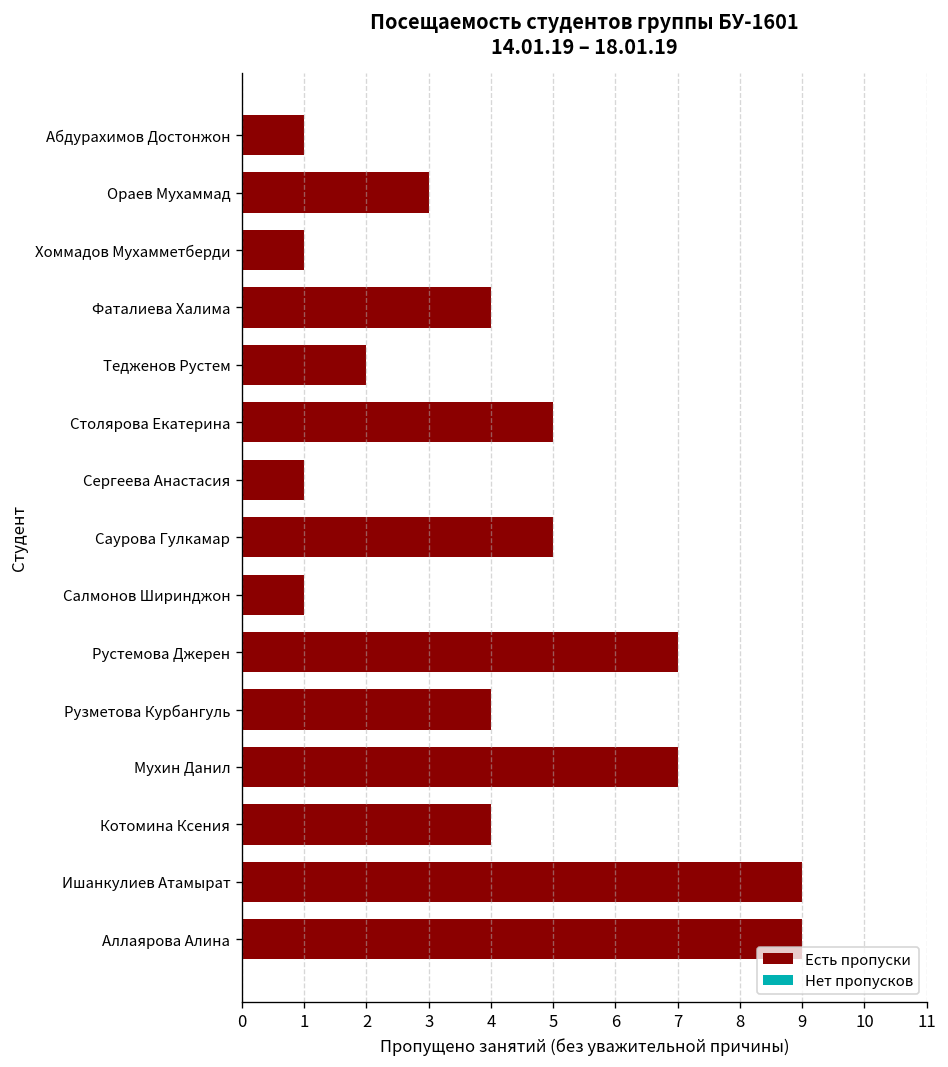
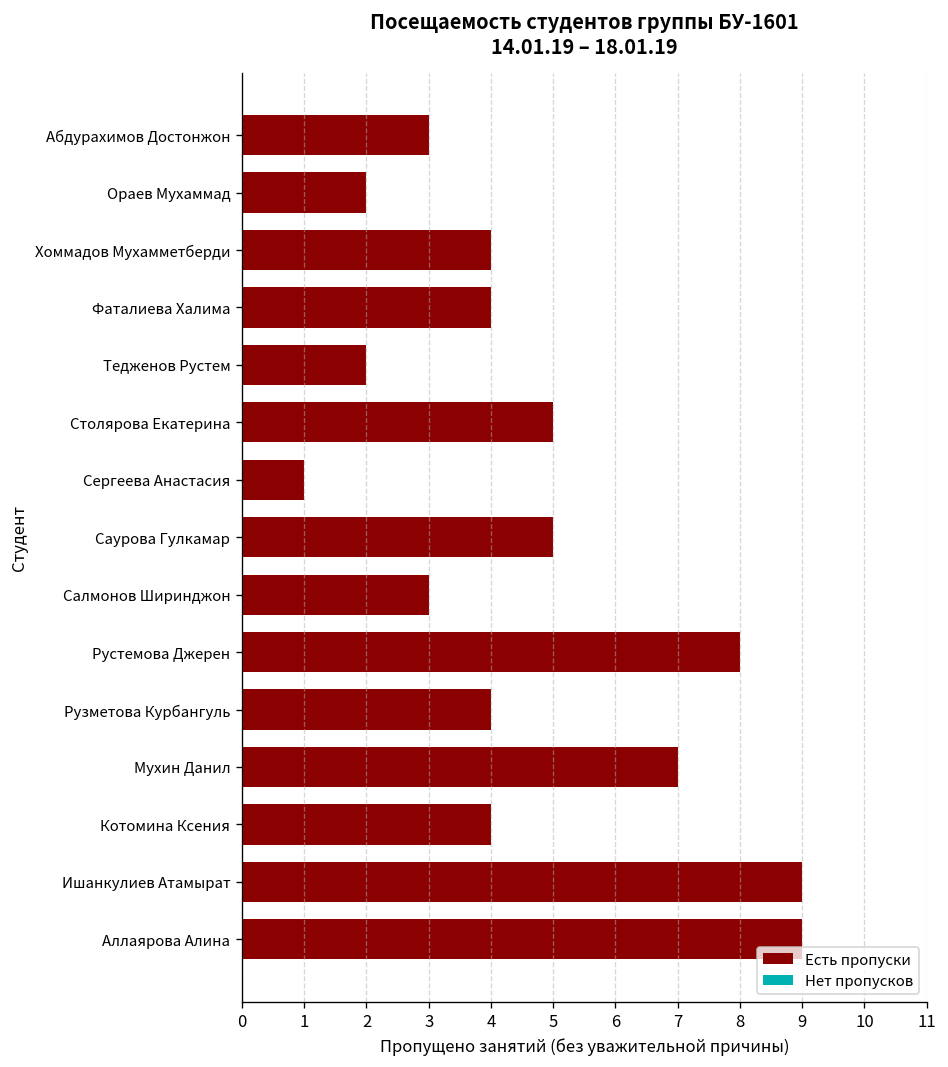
  {
-   "Абдурахимов Достонжон": 1,
-   "Ораев Мухаммад": 3,
-   "Хоммадов Мухамметберди": 1,
+   "Абдурахимов Достонжон": 3,
+   "Ораев Мухаммад": 2,
+   "Хоммадов Мухамметберди": 4,
    "Фаталиева Халима": 4,
    "Тедженов Рустем": 2,
    "Столярова Екатерина": 5,
    "Сергеева Анастасия": 1,
    "Саурова Гулкамар": 5,
-   "Салмонов Ширинджон": 1,
-   "Рустемова Джерен": 7,
+   "Салмонов Ширинджон": 3,
+   "Рустемова Джерен": 8,
    "Рузметова Курбангуль": 4,
    "Мухин Данил": 7,
    "Котомина Ксения": 4,
    "Ишанкулиев Атамырат": 9,
    "Аллаярова Алина": 9
  }
